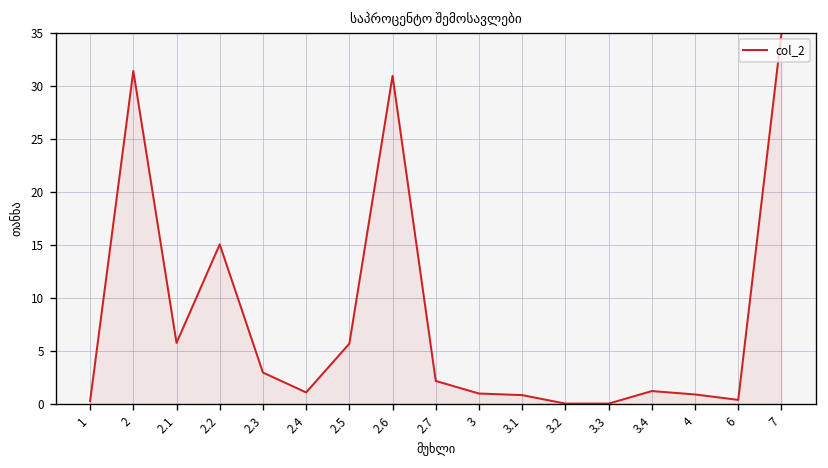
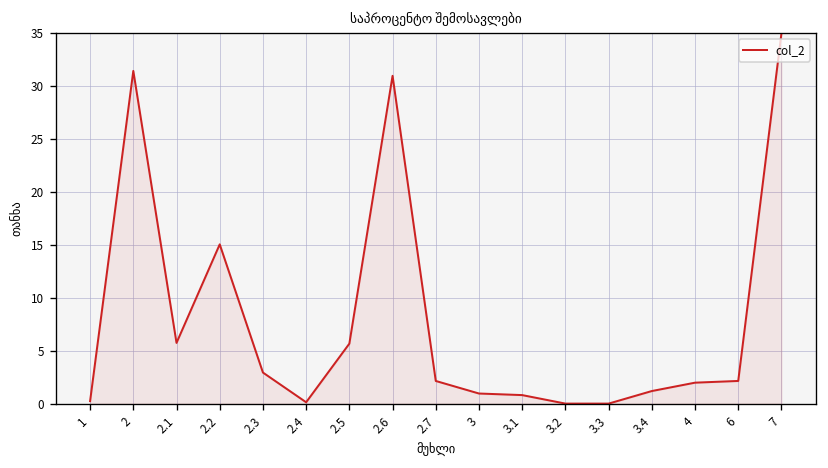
  {
    "1": 0,
    "2": 31,
    "2.1": 6,
    "2.2": 15,
    "2.3": 3,
-   "2.4": 1,
+   "2.4": 0,
    "2.5": 6,
    "2.6": 31,
    "2.7": 2,
    "3": 1,
    "3.1": 1,
    "3.2": 0,
    "3.3": 0,
    "3.4": 1,
-   "4": 1,
-   "6": 0,
+   "4": 2,
+   "6": 2,
    "7": 35
  }
